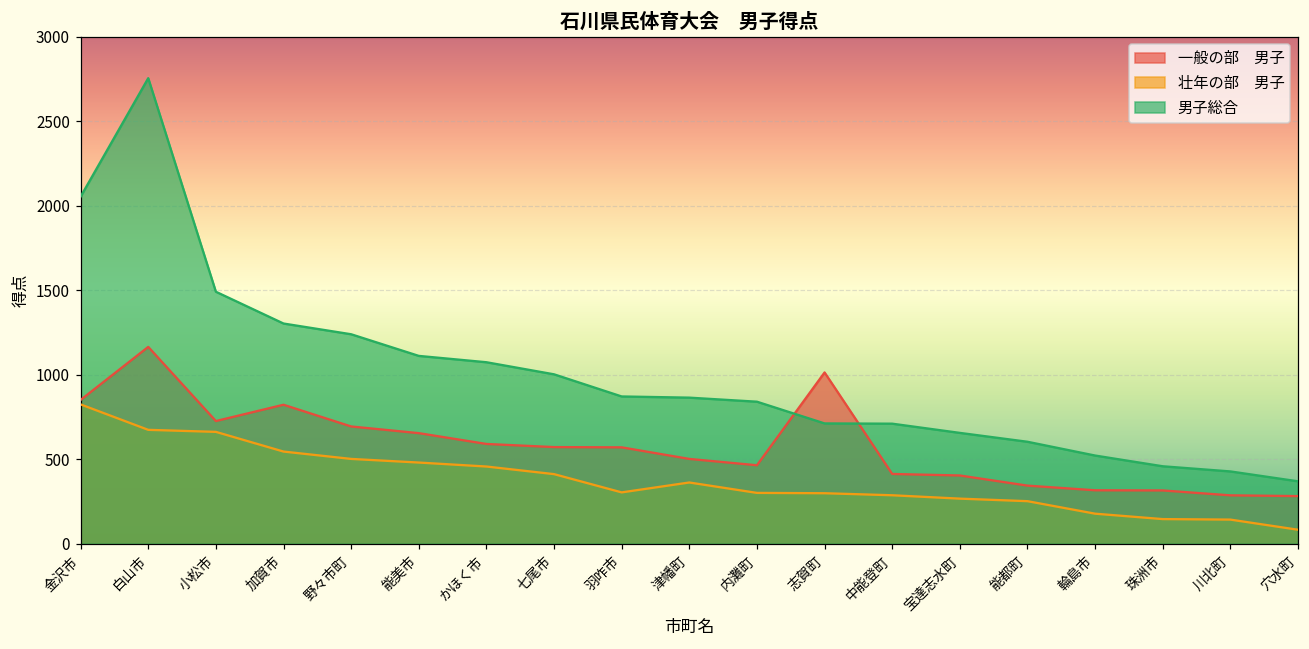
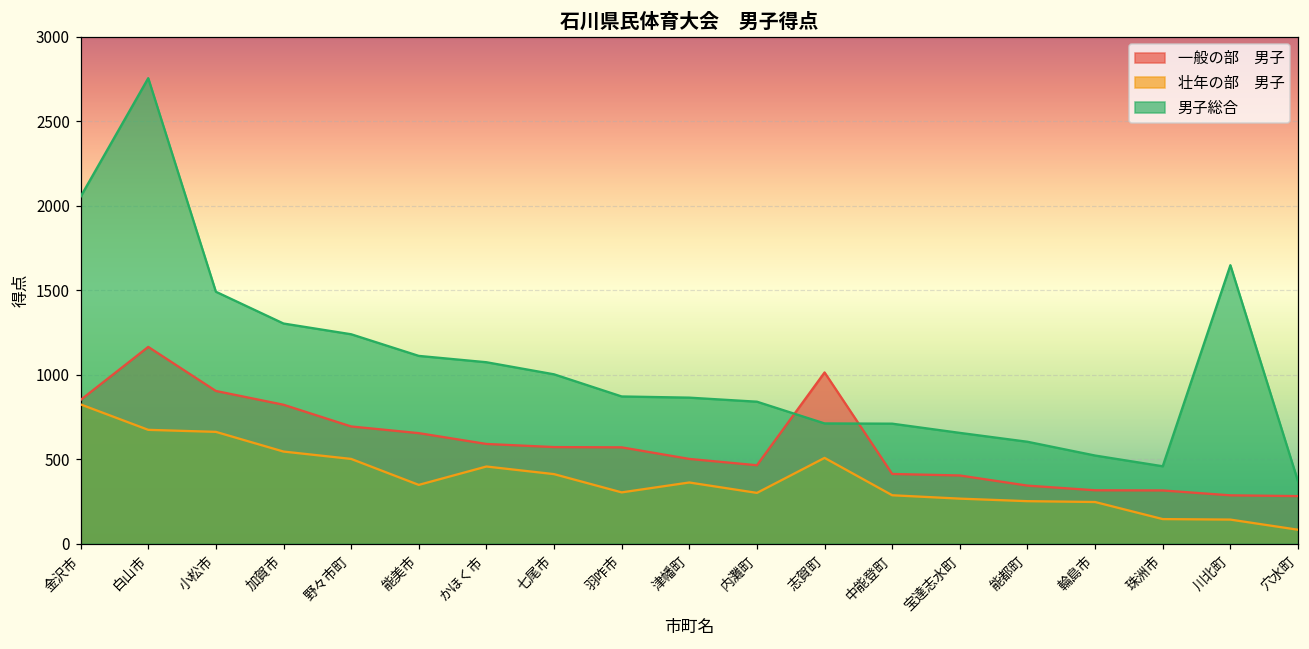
  {
    "一般の部 男子": {
      "金沢市": 850,
      "白山市": 1160,
-     "小松市": 730,
+     "小松市": 900,
      "加賀市": 820,
      "野々市町": 690,
      "能美市": 650,
      "かほく市": 590,
      "七尾市": 570,
      "羽咋市": 570,
      "津幡町": 500,
      "内灘町": 460,
      "志賀町": 1010,
      "中能登町": 410,
      "宝達志水町": 400,
      "能都町": 340,
      "輪島市": 320,
      "珠洲市": 320,
      "川北町": 290,
      "穴水町": 280
    },
    "壮年の部 男子": {
      "金沢市": 820,
      "白山市": 670,
      "小松市": 660,
      "加賀市": 550,
      "野々市町": 500,
-     "能美市": 480,
+     "能美市": 350,
      "かほく市": 460,
      "七尾市": 410,
      "羽咋市": 300,
      "津幡町": 360,
      "内灘町": 300,
-     "志賀町": 300,
+     "志賀町": 510,
      "中能登町": 290,
      "宝達志水町": 270,
      "能都町": 250,
-     "輪島市": 180,
+     "輪島市": 250,
      "珠洲市": 150,
      "川北町": 140,
      "穴水町": 80
    },
    "男子総合": {
      "金沢市": 2050,
      "白山市": 2750,
      "小松市": 1490,
      "加賀市": 1300,
      "野々市町": 1240,
      "能美市": 1110,
      "かほく市": 1070,
      "七尾市": 1000,
      "羽咋市": 870,
      "津幡町": 860,
      "内灘町": 840,
      "志賀町": 710,
      "中能登町": 710,
      "宝達志水町": 660,
      "能都町": 600,
      "輪島市": 520,
      "珠洲市": 460,
-     "川北町": 430,
+     "川北町": 1650,
      "穴水町": 370
    }
  }
